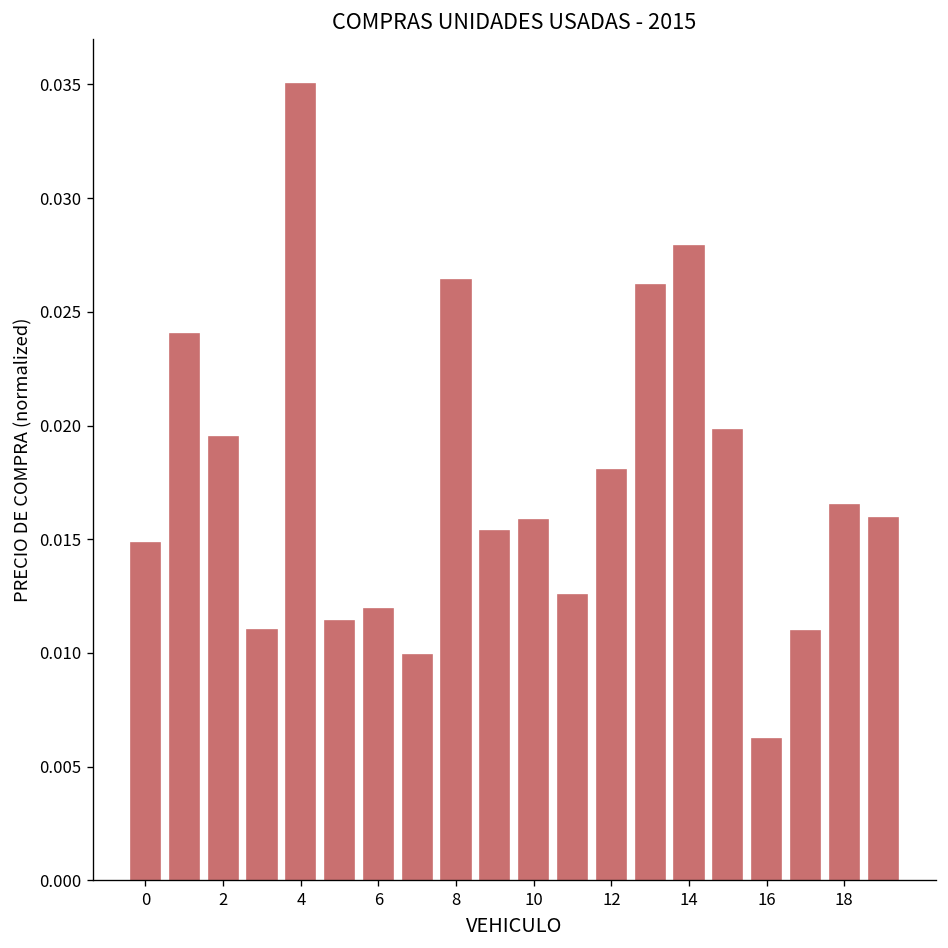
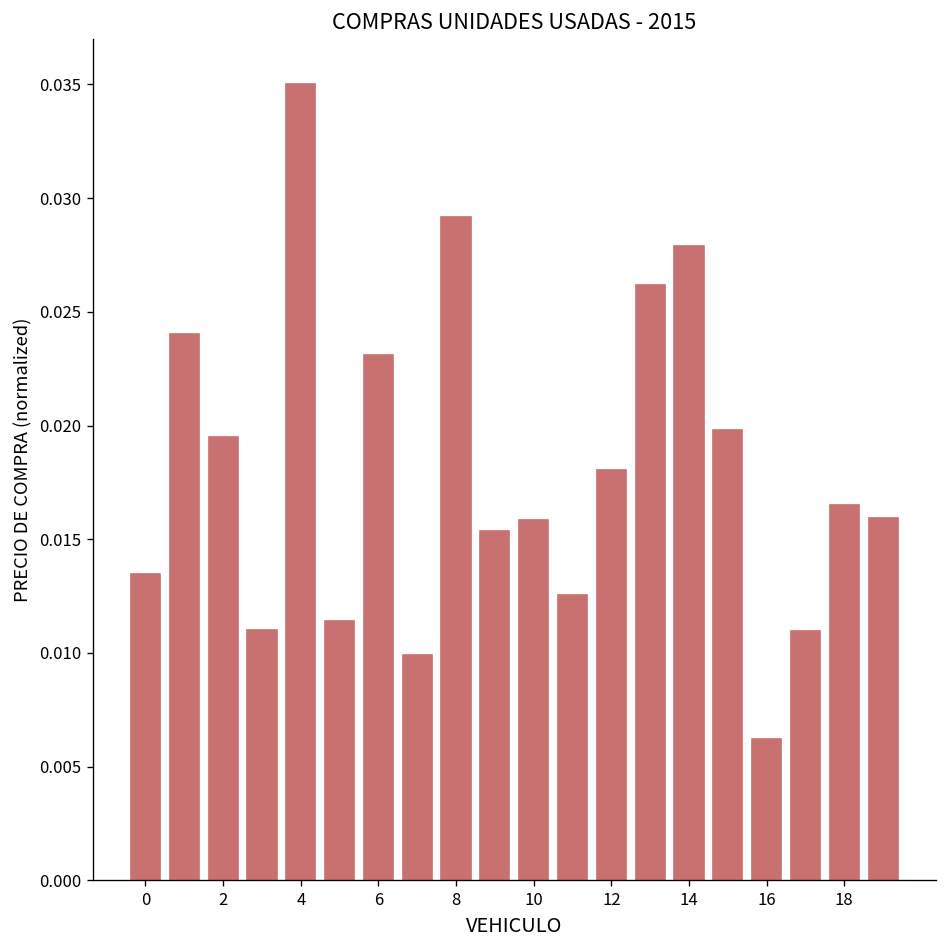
  {
-   "0": 0.0148,
+   "0": 0.0135,
    "2": 0.0195,
    "4": 0.0350,
-   "6": 0.0120,
-   "8": 0.0264,
+   "6": 0.0231,
+   "8": 0.0292,
    "10": 0.0158,
    "12": 0.0180,
    "14": 0.0279,
    "16": 0.0062,
    "18": 0.0165
  }
